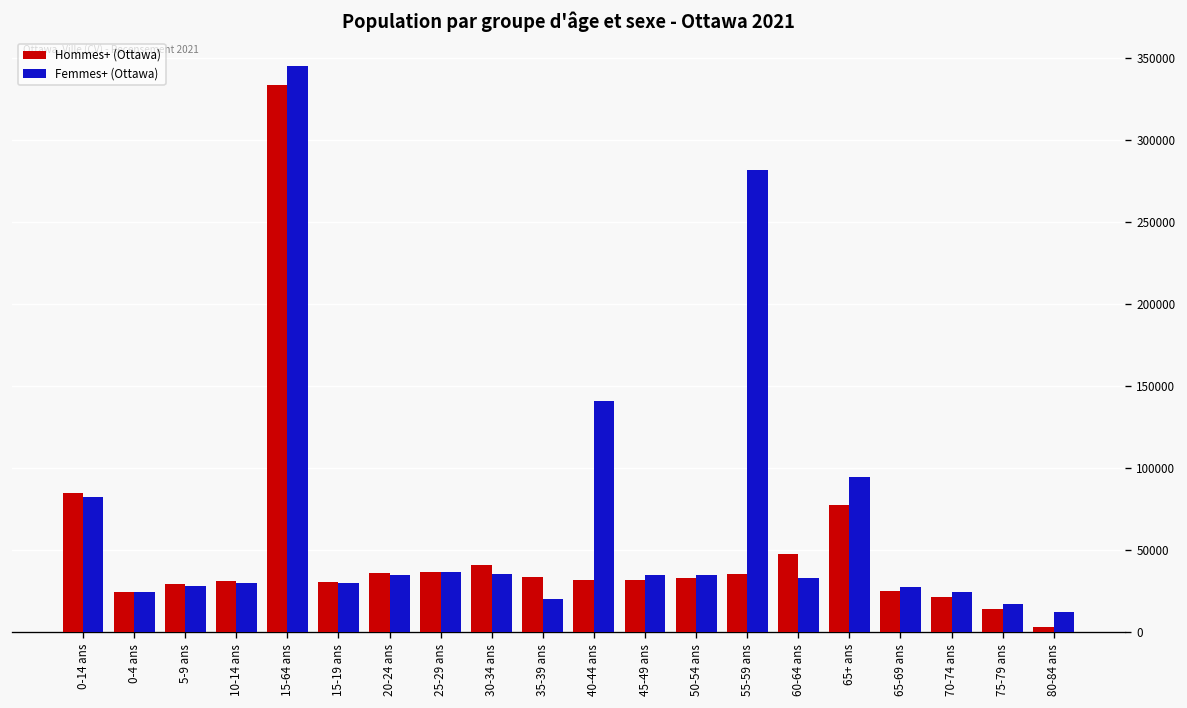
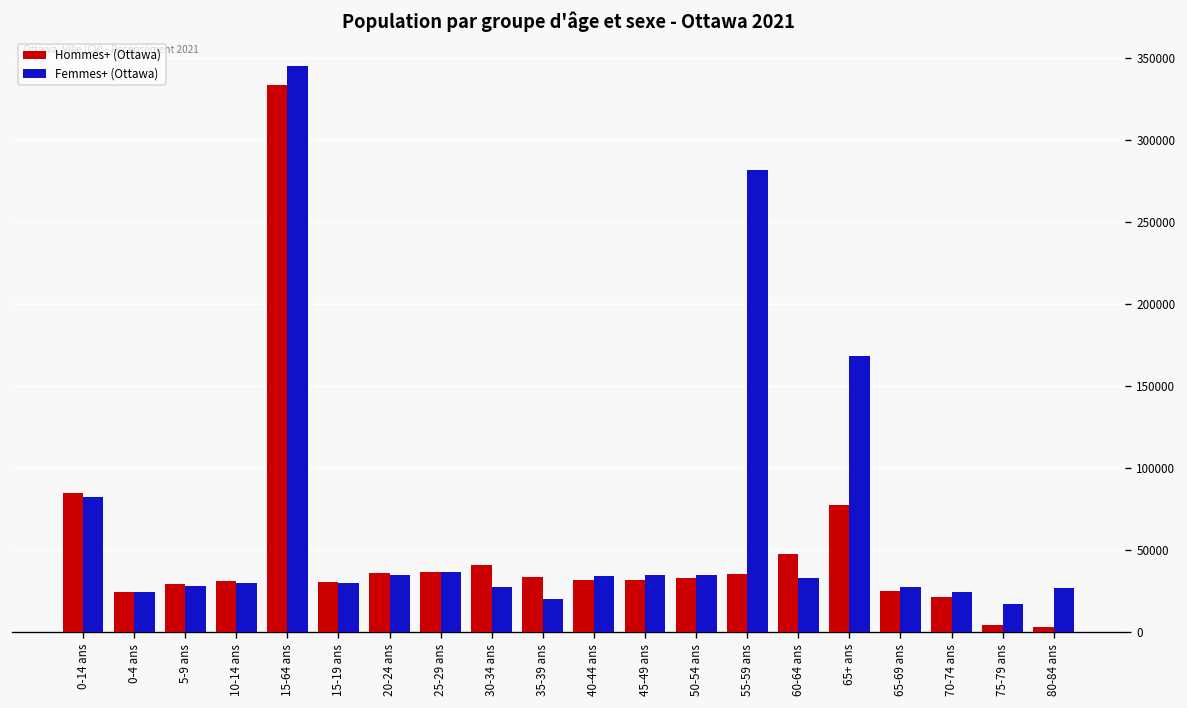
  {
    "Hommes+ (Ottawa)": {
      "0-14 ans": 85000,
      "0-4 ans": 25000,
      "5-9 ans": 29000,
      "10-14 ans": 31000,
      "15-64 ans": 334000,
      "15-19 ans": 31000,
      "20-24 ans": 36000,
      "25-29 ans": 37000,
      "30-34 ans": 41000,
      "35-39 ans": 34000,
      "40-44 ans": 32000,
      "45-49 ans": 32000,
      "50-54 ans": 33000,
      "55-59 ans": 35000,
      "60-64 ans": 48000,
      "65+ ans": 78000,
      "65-69 ans": 25000,
      "70-74 ans": 21000,
-     "75-79 ans": 14000,
+     "75-79 ans": 5000,
      "80-84 ans": 3000
    },
    "Femmes+ (Ottawa)": {
      "0-14 ans": 82000,
      "0-4 ans": 24000,
      "5-9 ans": 28000,
      "10-14 ans": 30000,
      "15-64 ans": 345000,
      "15-19 ans": 30000,
      "20-24 ans": 35000,
      "25-29 ans": 36000,
-     "30-34 ans": 36000,
+     "30-34 ans": 27000,
      "35-39 ans": 20000,
-     "40-44 ans": 141000,
+     "40-44 ans": 34000,
      "45-49 ans": 35000,
      "50-54 ans": 34000,
      "55-59 ans": 282000,
      "60-64 ans": 33000,
-     "65+ ans": 94000,
+     "65+ ans": 168000,
      "65-69 ans": 27000,
      "70-74 ans": 24000,
      "75-79 ans": 17000,
-     "80-84 ans": 12000
+     "80-84 ans": 27000
    }
  }
